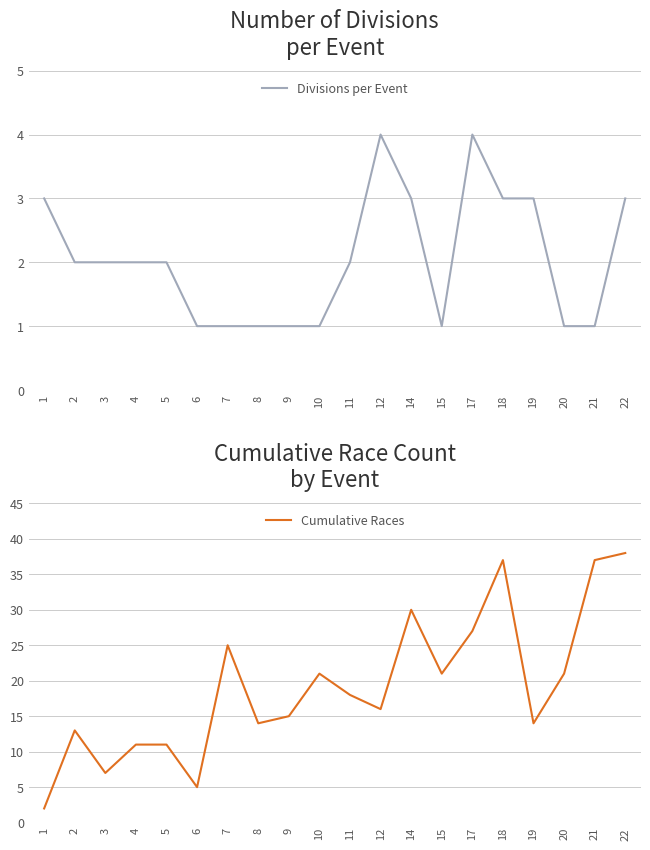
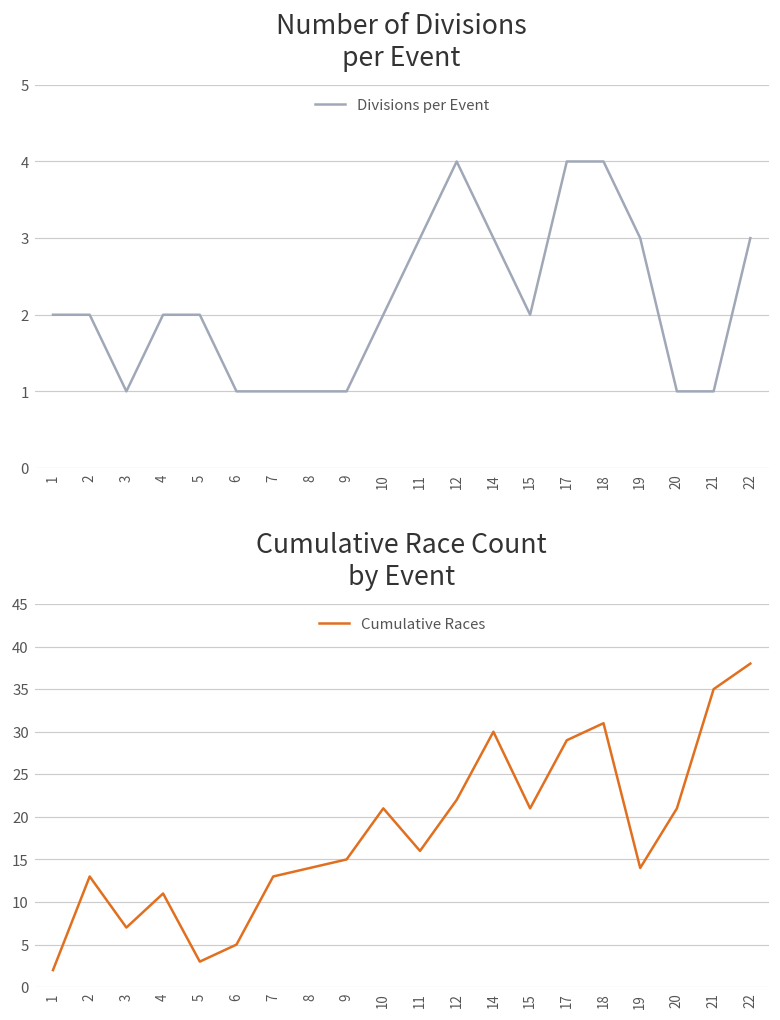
  {
    "Number of Divisions per Event": {
-     "1": 3,
+     "1": 2,
      "2": 2,
-     "3": 2,
+     "3": 1,
      "4": 2,
      "5": 2,
      "6": 1,
      "7": 1,
      "8": 1,
      "9": 1,
-     "10": 1,
-     "11": 2,
+     "10": 2,
+     "11": 3,
      "12": 4,
      "14": 3,
-     "15": 1,
+     "15": 2,
      "17": 4,
-     "18": 3,
+     "18": 4,
      "19": 3,
      "20": 1,
      "21": 1,
      "22": 3
    },
    "Cumulative Race Count by Event": {
      "1": 2,
      "2": 13,
      "3": 7,
      "4": 11,
-     "5": 11,
+     "5": 3,
      "6": 5,
-     "7": 25,
+     "7": 13,
      "8": 14,
      "9": 15,
      "10": 21,
-     "11": 18,
-     "12": 16,
+     "11": 16,
+     "12": 22,
      "14": 30,
      "15": 21,
-     "17": 27,
-     "18": 37,
+     "17": 29,
+     "18": 31,
      "19": 14,
      "20": 21,
-     "21": 37,
+     "21": 35,
      "22": 38
    }
  }
